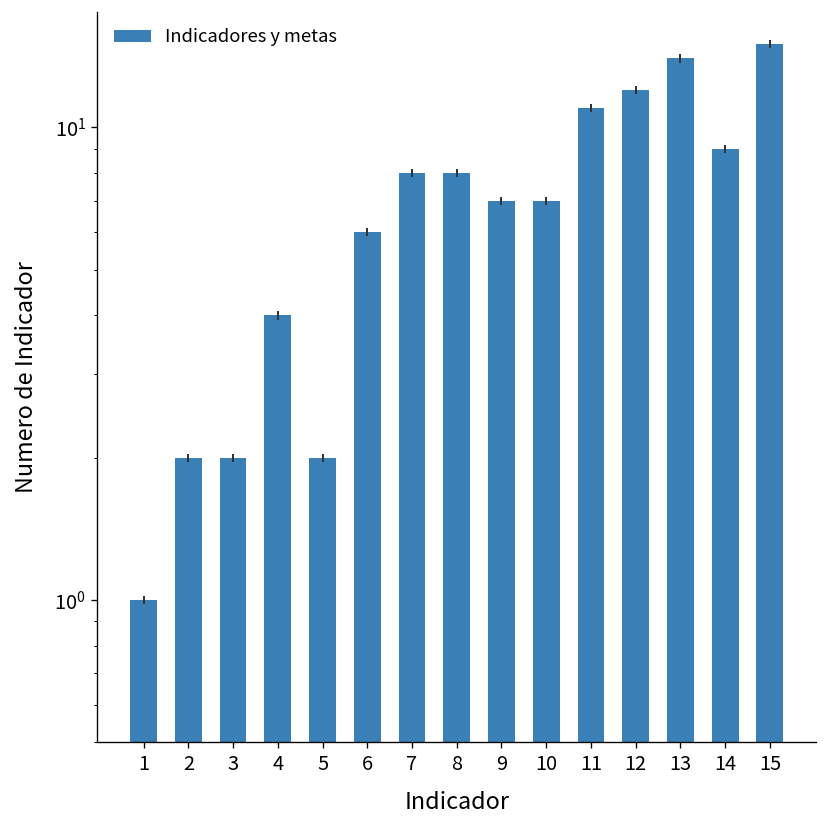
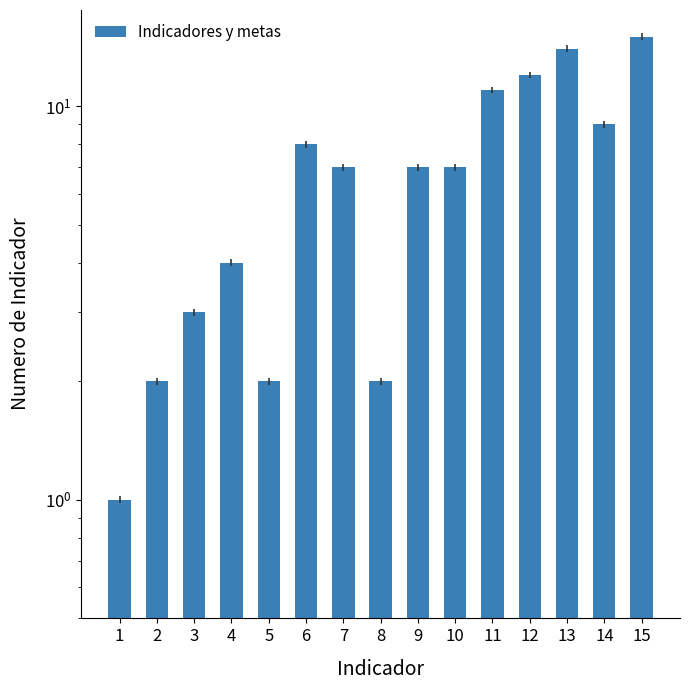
  {
    "1": 1,
    "2": 2,
-   "3": 2,
+   "3": 3,
    "4": 4,
    "5": 2,
-   "6": 6,
-   "7": 8,
-   "8": 8,
+   "6": 8,
+   "7": 7,
+   "8": 2,
    "9": 7,
    "10": 7,
    "11": 11,
    "12": 12,
    "13": 14,
    "14": 9,
    "15": 15
  }
